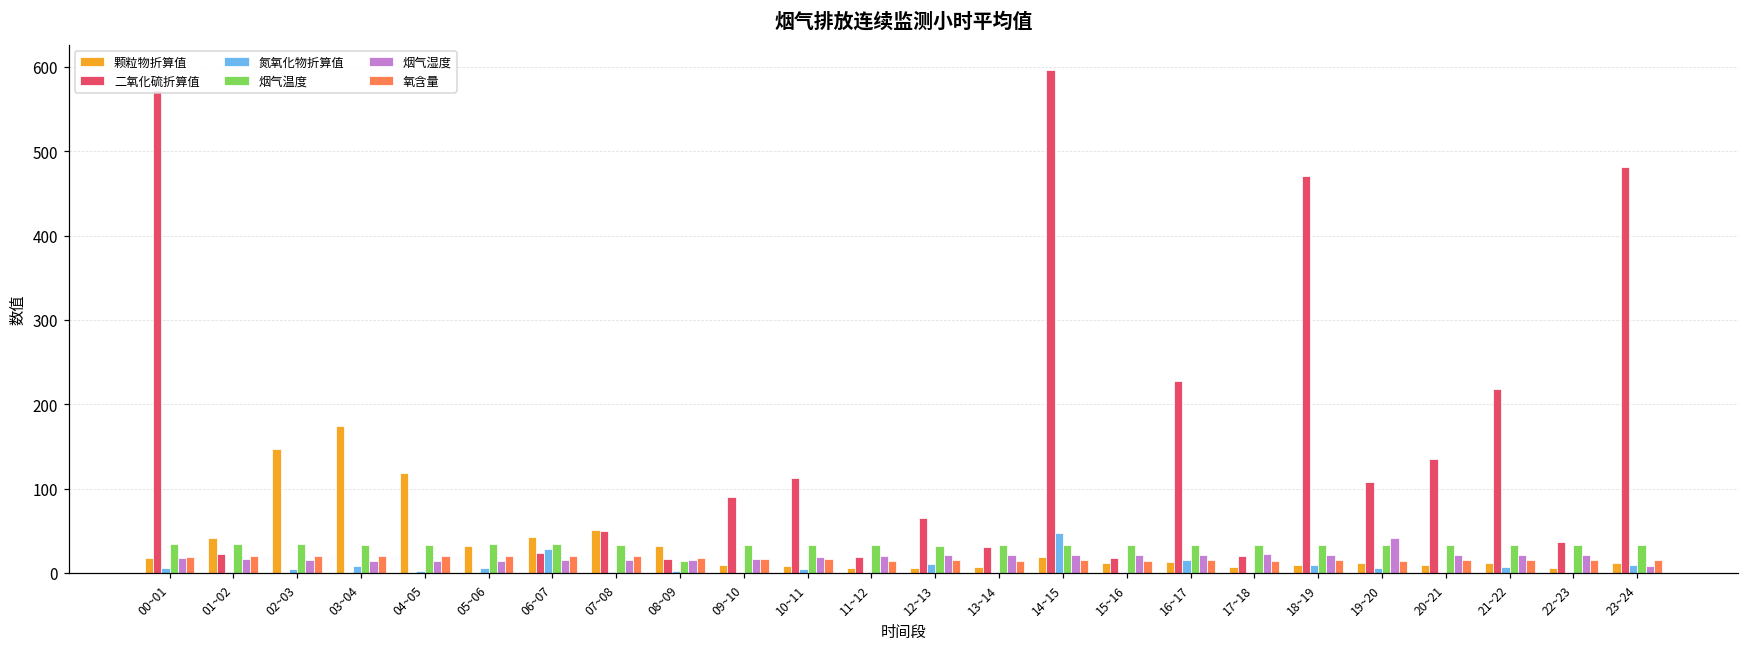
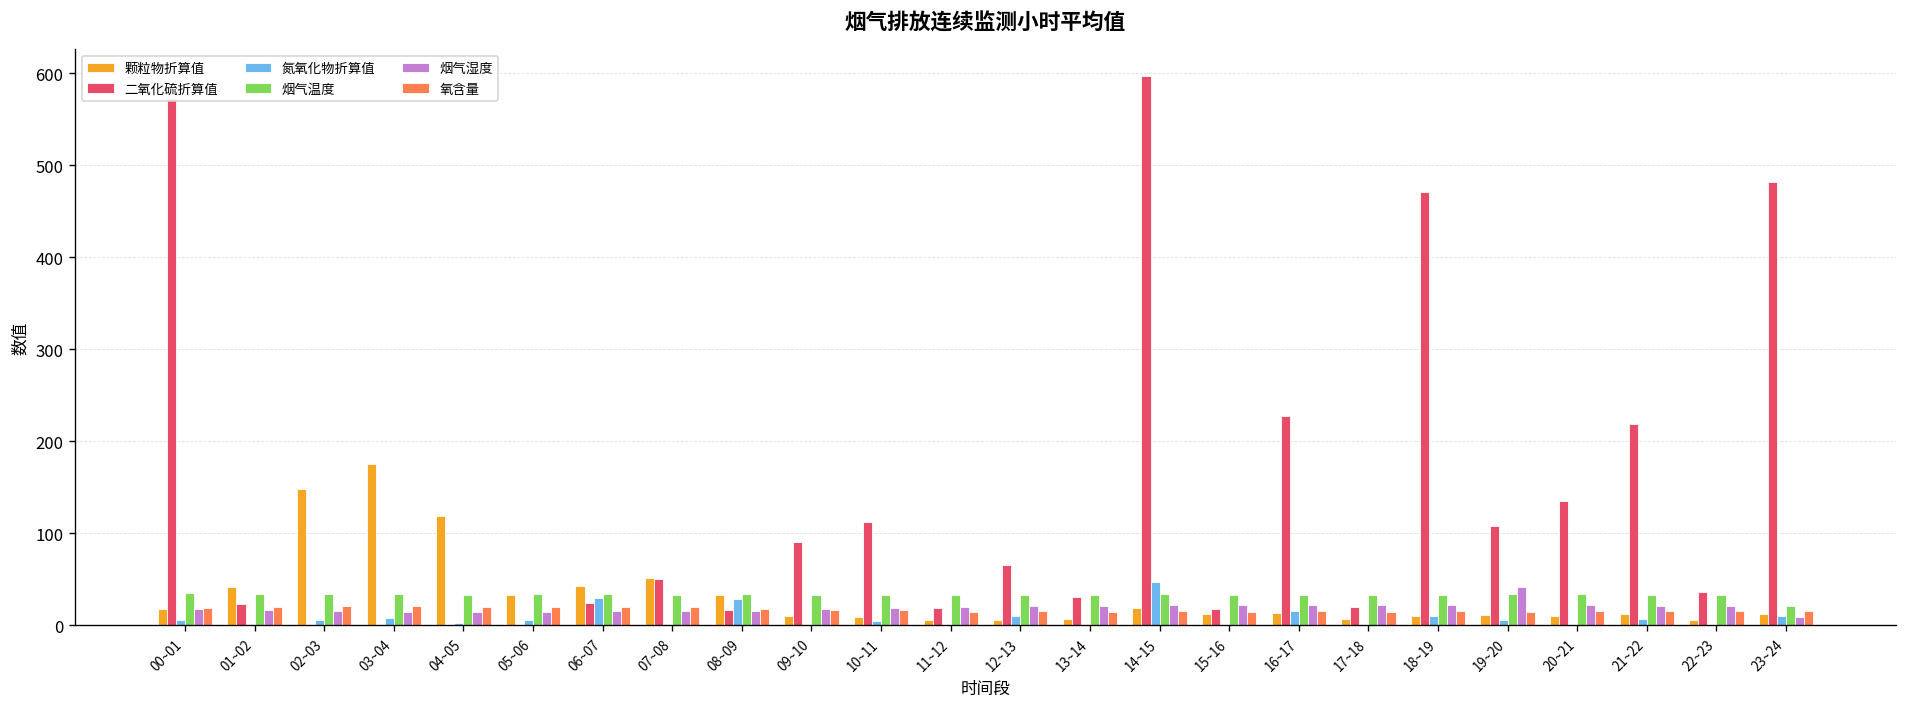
  {
    "颗粒物折算值": {
      "00~01": 20,
      "01~02": 40,
      "02~03": 150,
      "03~04": 170,
      "04~05": 120,
      "05~06": 30,
      "06~07": 40,
      "07~08": 50,
      "08~09": 30,
      "09~10": 10,
      "10~11": 10,
      "11~12": 10,
      "12~13": 10,
      "13~14": 10,
      "14~15": 20,
      "15~16": 10,
      "16~17": 10,
      "17~18": 10,
      "18~19": 10,
      "19~20": 10,
      "20~21": 10,
      "21~22": 10,
      "22~23": 10,
      "23~24": 10
    },
    "二氧化硫折算值": {
      "01~02": 20,
      "06~07": 20,
      "07~08": 50,
      "08~09": 20,
      "09~10": 90,
      "10~11": 110,
      "11~12": 20,
      "12~13": 60,
      "13~14": 30,
      "14~15": 600,
      "15~16": 20,
      "16~17": 230,
      "17~18": 20,
      "18~19": 470,
      "19~20": 110,
      "20~21": 130,
      "21~22": 220,
      "22~23": 40,
      "23~24": 480
    },
    "氮氧化物折算值": {
      "00~01": 10,
      "02~03": 0,
      "03~04": 10,
      "05~06": 10,
      "06~07": 30,
-     "08~09": 0,
+     "08~09": 30,
      "10~11": 0,
      "12~13": 10,
      "14~15": 50,
      "16~17": 20,
      "18~19": 10,
      "19~20": 10,
      "21~22": 10,
      "23~24": 10
    },
    "烟气温度": {
      "00~01": 30,
      "01~02": 30,
      "02~03": 30,
      "03~04": 30,
      "04~05": 30,
      "05~06": 30,
      "06~07": 30,
      "07~08": 30,
-     "08~09": 10,
+     "08~09": 30,
      "09~10": 30,
      "10~11": 30,
      "11~12": 30,
      "12~13": 30,
      "13~14": 30,
      "14~15": 30,
      "15~16": 30,
      "16~17": 30,
      "17~18": 30,
      "18~19": 30,
      "19~20": 30,
      "20~21": 30,
      "21~22": 30,
      "22~23": 30,
-     "23~24": 30
+     "23~24": 20
    },
    "烟气湿度": {
      "00~01": 20,
      "01~02": 20,
      "02~03": 20,
      "03~04": 10,
      "04~05": 10,
      "05~06": 10,
      "06~07": 10,
      "07~08": 20,
      "08~09": 20,
      "09~10": 20,
      "10~11": 20,
      "11~12": 20,
      "12~13": 20,
      "13~14": 20,
      "14~15": 20,
      "15~16": 20,
      "16~17": 20,
      "17~18": 20,
      "18~19": 20,
      "19~20": 40,
      "20~21": 20,
      "21~22": 20,
      "22~23": 20,
      "23~24": 10
    },
    "氧含量": {
      "00~01": 20,
      "01~02": 20,
      "02~03": 20,
      "03~04": 20,
      "04~05": 20,
      "05~06": 20,
      "06~07": 20,
      "07~08": 20,
      "08~09": 20,
      "09~10": 20,
      "10~11": 20,
      "11~12": 10,
      "12~13": 20,
      "13~14": 10,
      "14~15": 20,
      "15~16": 10,
      "16~17": 20,
      "17~18": 10,
      "18~19": 10,
      "19~20": 10,
      "20~21": 20,
      "21~22": 20,
      "22~23": 10,
      "23~24": 20
    }
  }
